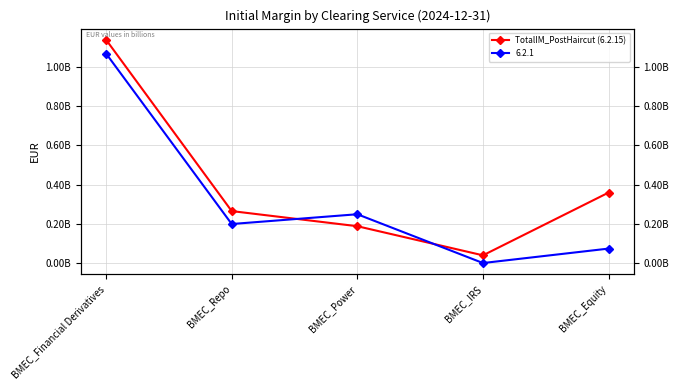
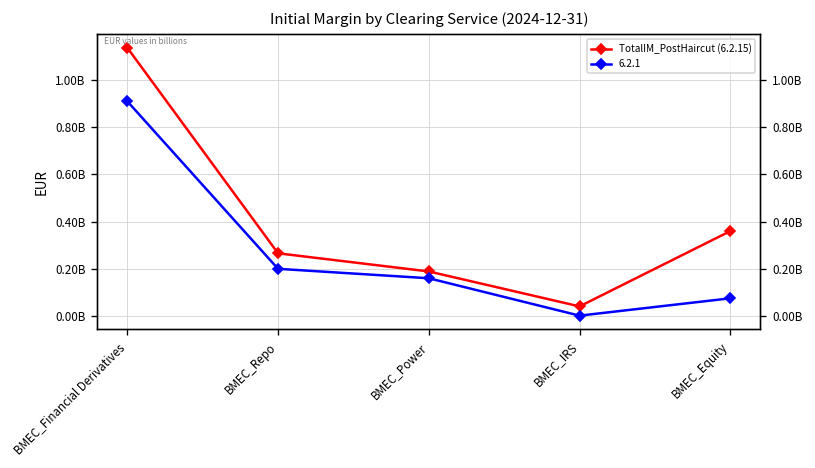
  {
    "TotalIM_PostHaircut (6.2.15)": {
      "BMEC_Financial Derivatives": 1140000000,
      "BMEC_Repo": 270000000,
      "BMEC_Power": 190000000,
      "BMEC_IRS": 40000000,
      "BMEC_Equity": 360000000
    },
    "6.2.1": {
-     "BMEC_Financial Derivatives": 1070000000,
+     "BMEC_Financial Derivatives": 910000000,
      "BMEC_Repo": 200000000,
-     "BMEC_Power": 250000000,
+     "BMEC_Power": 160000000,
      "BMEC_IRS": 0,
      "BMEC_Equity": 70000000
    }
  }
